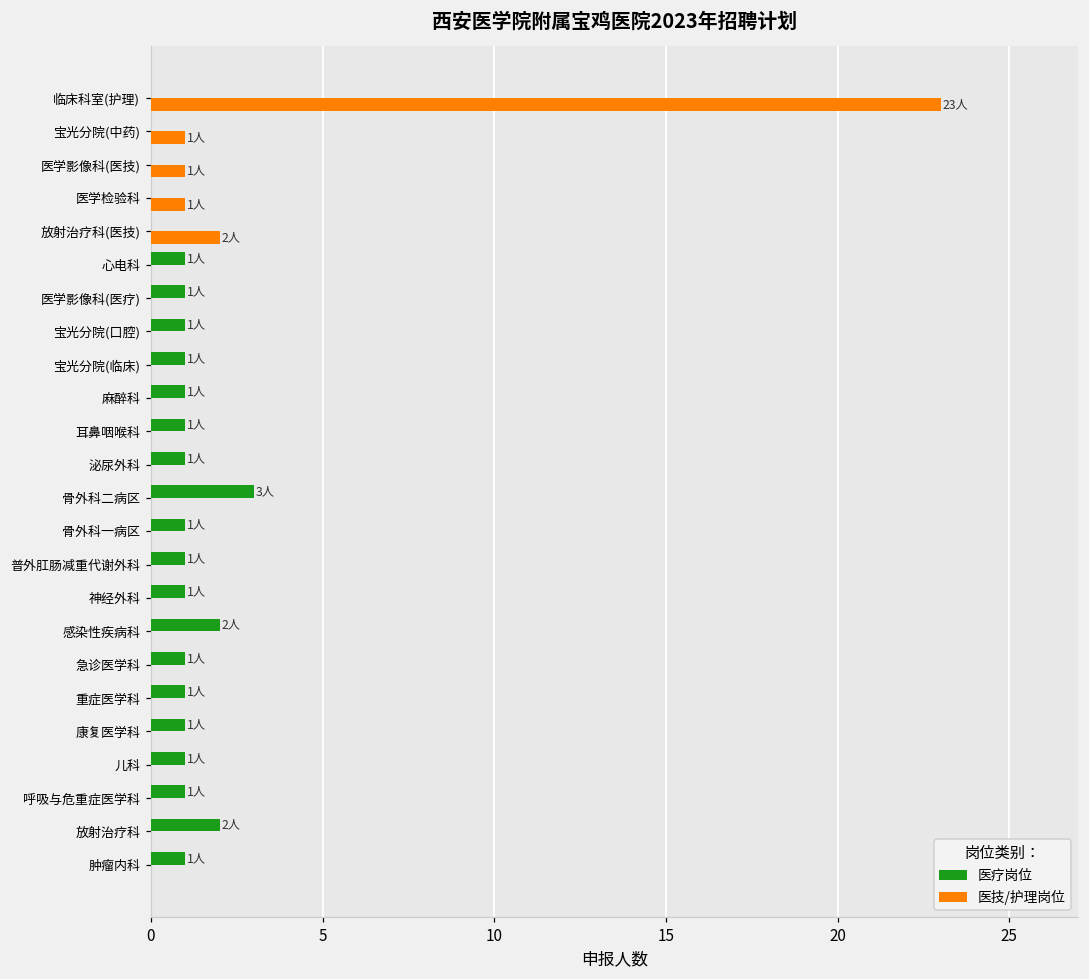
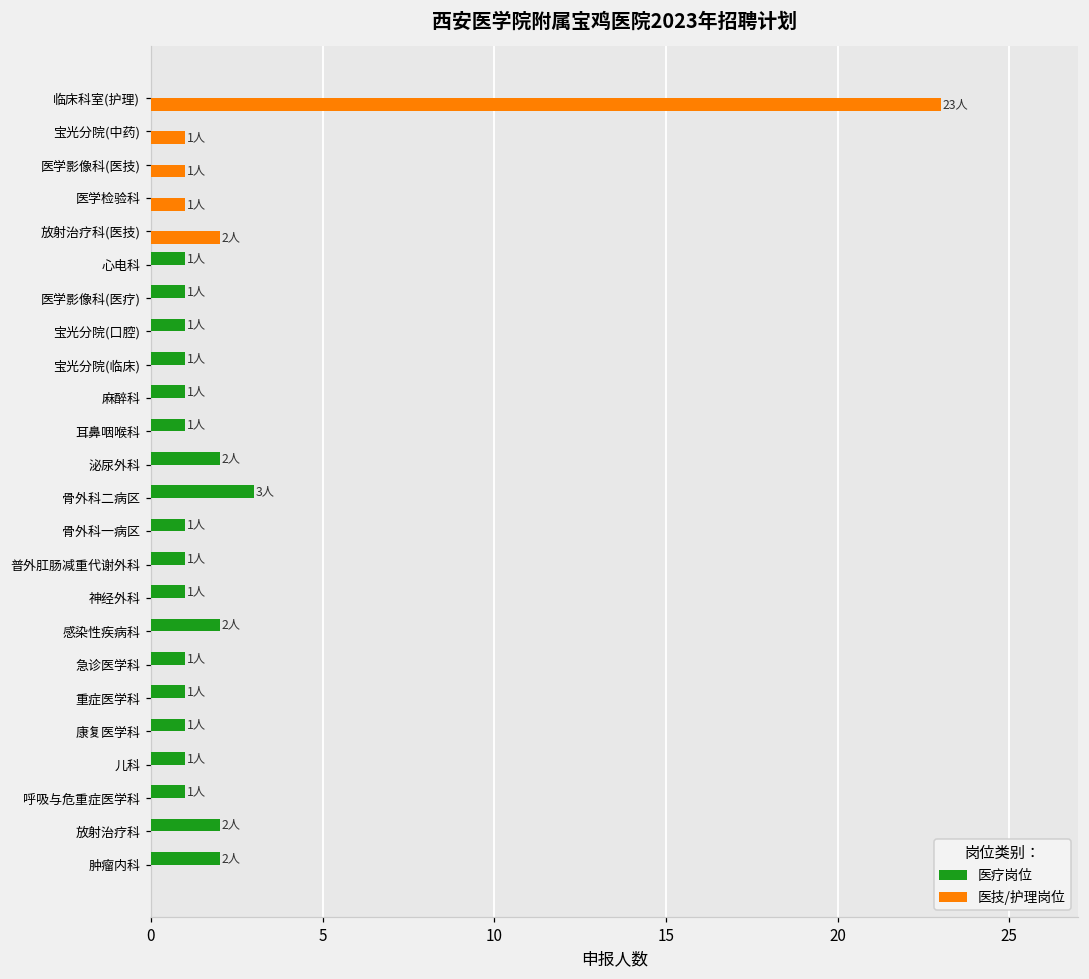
  {
    "医疗岗位": {
      "心电科": "1人",
      "医学影像科(医疗)": "1人",
      "宝光分院(口腔)": "1人",
      "宝光分院(临床)": "1人",
      "麻醉科": "1人",
      "耳鼻咽喉科": "1人",
-     "泌尿外科": "1人",
+     "泌尿外科": "2人",
      "骨外科二病区": "3人",
      "骨外科一病区": "1人",
      "普外肛肠减重代谢外科": "1人",
      "神经外科": "1人",
      "感染性疾病科": "2人",
      "急诊医学科": "1人",
      "重症医学科": "1人",
      "康复医学科": "1人",
      "儿科": "1人",
      "呼吸与危重症医学科": "1人",
      "放射治疗科": "2人",
-     "肿瘤内科": "1人"
+     "肿瘤内科": "2人"
    },
    "医技/护理岗位": {
      "临床科室(护理)": "23人",
      "宝光分院(中药)": "1人",
      "医学影像科(医技)": "1人",
      "医学检验科": "1人",
      "放射治疗科(医技)": "2人"
    }
  }
